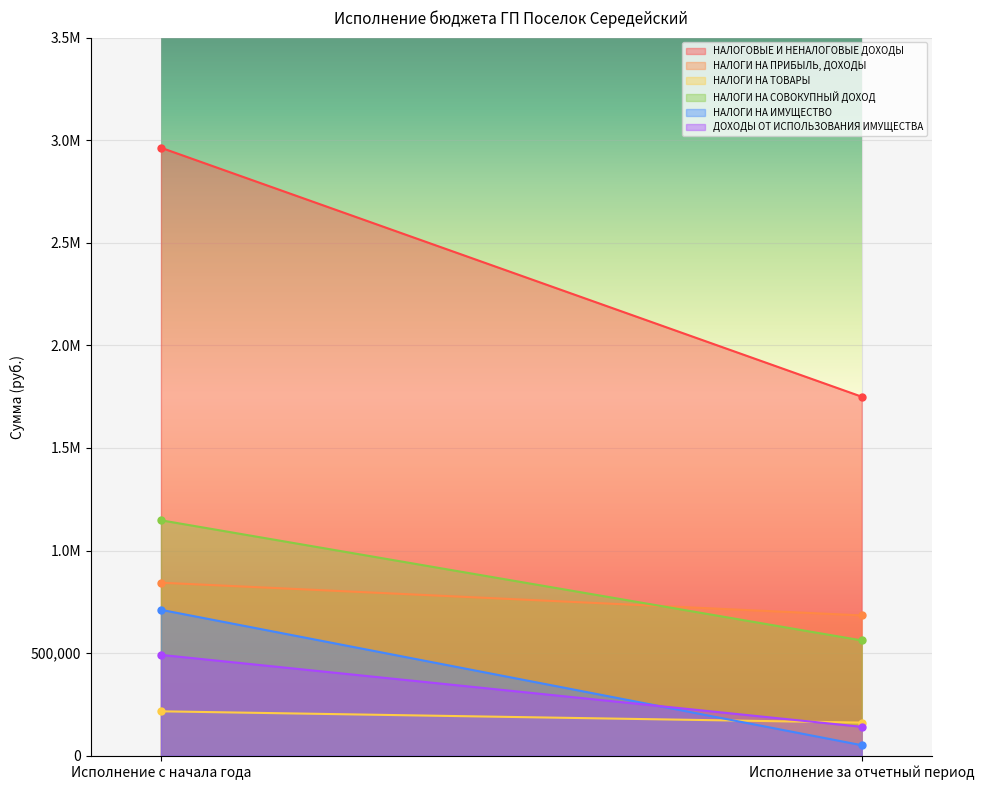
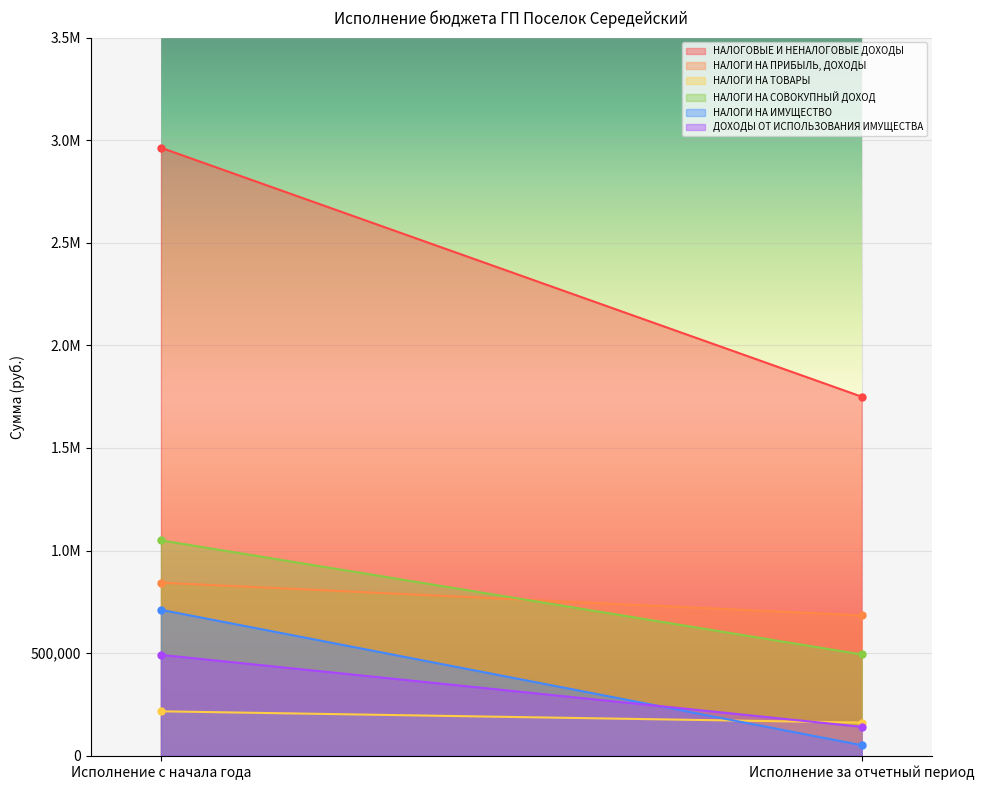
  {
    "НАЛОГИ НА СОВОКУПНЫЙ ДОХОД": {
-     "Исполнение с начала года": "1,150,000",
-     "Исполнение за отчетный период": "560,000"
+     "Исполнение с начала года": "1,050,000",
+     "Исполнение за отчетный период": "490,000"
    },
    "НАЛОГИ НА ИМУЩЕСТВО": {
      "Исполнение с начала года": "710,000",
      "Исполнение за отчетный период": "50,000"
    },
    "ДОХОДЫ ОТ ИСПОЛЬЗОВАНИЯ ИМУЩЕСТВА": {
      "Исполнение с начала года": "490,000",
      "Исполнение за отчетный период": "140,000"
    }
  }
